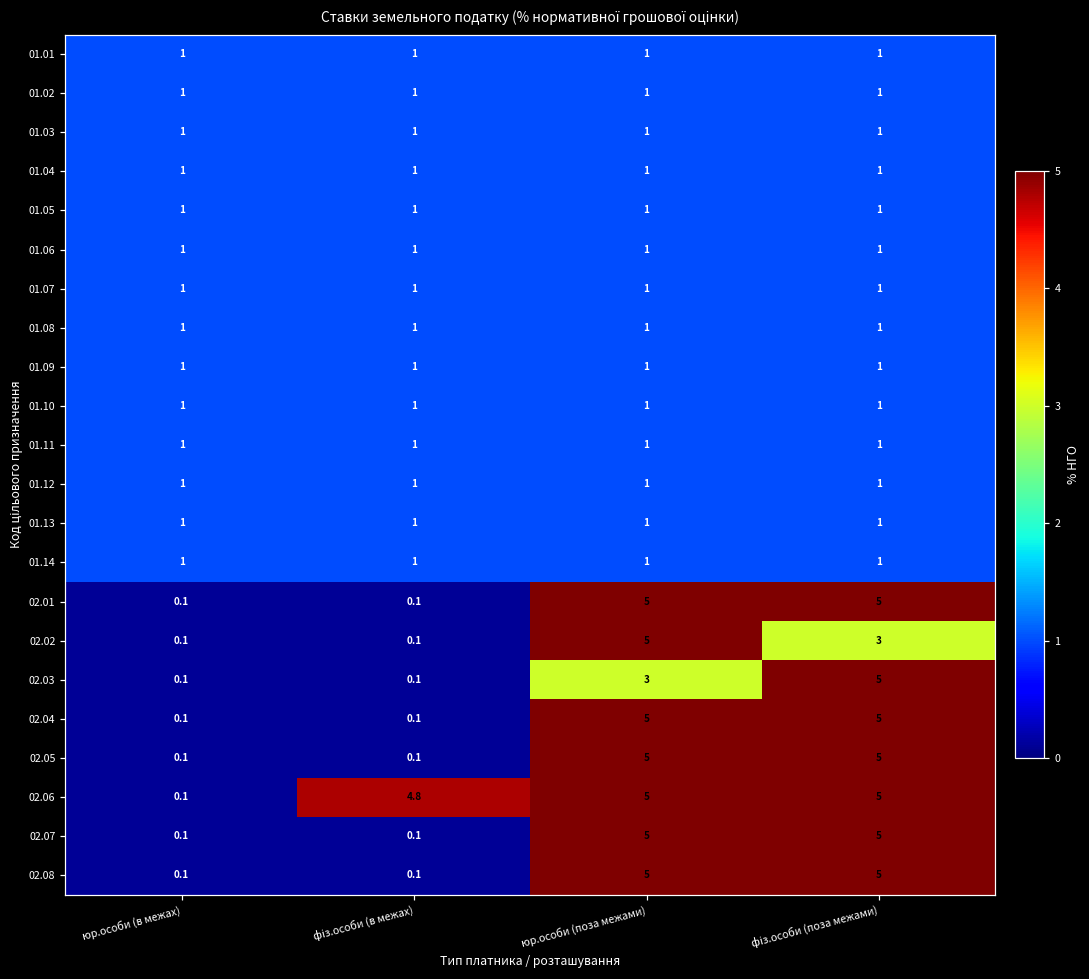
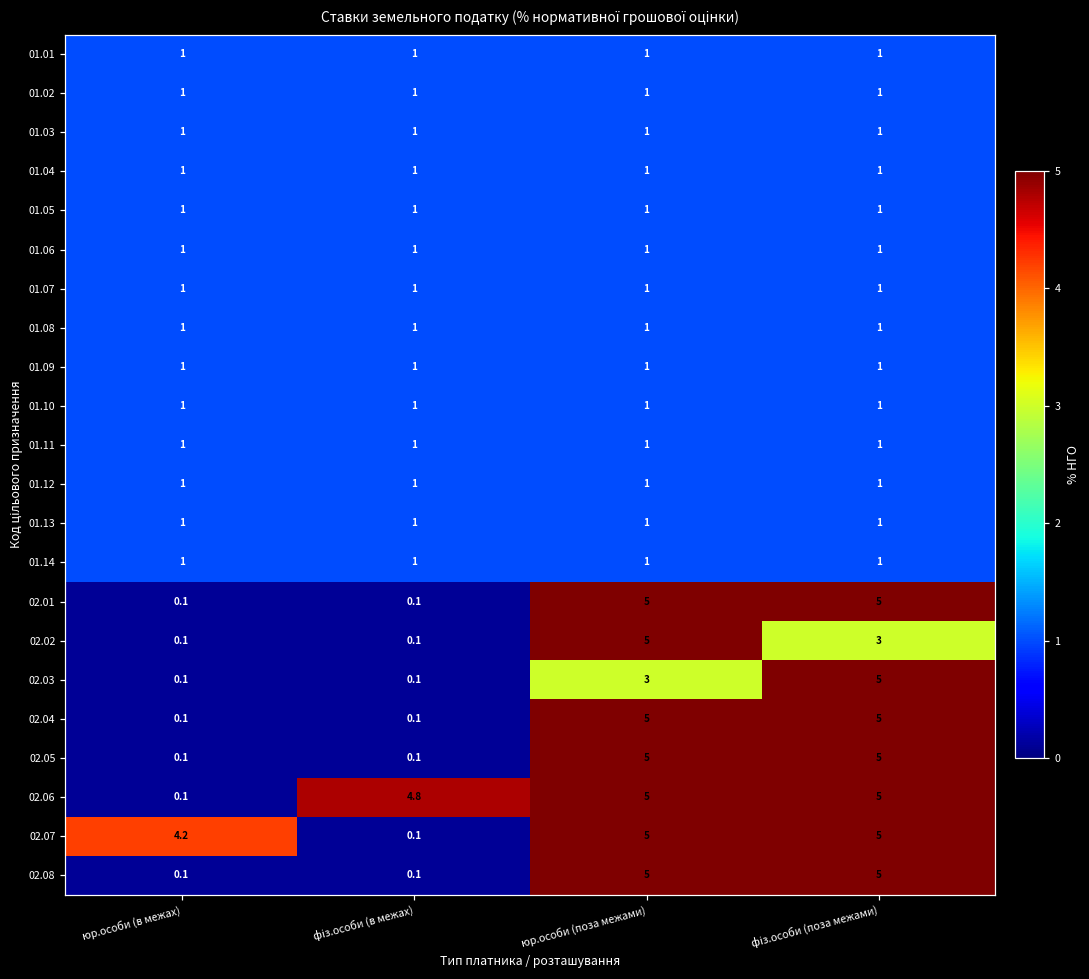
  {
    "01.01": {
      "юр.особи (в межах)": 1,
      "фіз.особи (в межах)": 1,
      "юр.особи (поза межами)": 1,
      "фіз.особи (поза межами)": 1
    },
    "01.02": {
      "юр.особи (в межах)": 1,
      "фіз.особи (в межах)": 1,
      "юр.особи (поза межами)": 1,
      "фіз.особи (поза межами)": 1
    },
    "01.03": {
      "юр.особи (в межах)": 1,
      "фіз.особи (в межах)": 1,
      "юр.особи (поза межами)": 1,
      "фіз.особи (поза межами)": 1
    },
    "01.04": {
      "юр.особи (в межах)": 1,
      "фіз.особи (в межах)": 1,
      "юр.особи (поза межами)": 1,
      "фіз.особи (поза межами)": 1
    },
    "01.05": {
      "юр.особи (в межах)": 1,
      "фіз.особи (в межах)": 1,
      "юр.особи (поза межами)": 1,
      "фіз.особи (поза межами)": 1
    },
    "01.06": {
      "юр.особи (в межах)": 1,
      "фіз.особи (в межах)": 1,
      "юр.особи (поза межами)": 1,
      "фіз.особи (поза межами)": 1
    },
    "01.07": {
      "юр.особи (в межах)": 1,
      "фіз.особи (в межах)": 1,
      "юр.особи (поза межами)": 1,
      "фіз.особи (поза межами)": 1
    },
    "01.08": {
      "юр.особи (в межах)": 1,
      "фіз.особи (в межах)": 1,
      "юр.особи (поза межами)": 1,
      "фіз.особи (поза межами)": 1
    },
    "01.09": {
      "юр.особи (в межах)": 1,
      "фіз.особи (в межах)": 1,
      "юр.особи (поза межами)": 1,
      "фіз.особи (поза межами)": 1
    },
    "01.10": {
      "юр.особи (в межах)": 1,
      "фіз.особи (в межах)": 1,
      "юр.особи (поза межами)": 1,
      "фіз.особи (поза межами)": 1
    },
    "01.11": {
      "юр.особи (в межах)": 1,
      "фіз.особи (в межах)": 1,
      "юр.особи (поза межами)": 1,
      "фіз.особи (поза межами)": 1
    },
    "01.12": {
      "юр.особи (в межах)": 1,
      "фіз.особи (в межах)": 1,
      "юр.особи (поза межами)": 1,
      "фіз.особи (поза межами)": 1
    },
    "01.13": {
      "юр.особи (в межах)": 1,
      "фіз.особи (в межах)": 1,
      "юр.особи (поза межами)": 1,
      "фіз.особи (поза межами)": 1
    },
    "01.14": {
      "юр.особи (в межах)": 1,
      "фіз.особи (в межах)": 1,
      "юр.особи (поза межами)": 1,
      "фіз.особи (поза межами)": 1
    },
    "02.01": {
      "юр.особи (в межах)": 0.1,
      "фіз.особи (в межах)": 0.1,
      "юр.особи (поза межами)": 5,
      "фіз.особи (поза межами)": 5
    },
    "02.02": {
      "юр.особи (в межах)": 0.1,
      "фіз.особи (в межах)": 0.1,
      "юр.особи (поза межами)": 5,
      "фіз.особи (поза межами)": 3
    },
    "02.03": {
      "юр.особи (в межах)": 0.1,
      "фіз.особи (в межах)": 0.1,
      "юр.особи (поза межами)": 3,
      "фіз.особи (поза межами)": 5
    },
    "02.04": {
      "юр.особи (в межах)": 0.1,
      "фіз.особи (в межах)": 0.1,
      "юр.особи (поза межами)": 5,
      "фіз.особи (поза межами)": 5
    },
    "02.05": {
      "юр.особи (в межах)": 0.1,
      "фіз.особи (в межах)": 0.1,
      "юр.особи (поза межами)": 5,
      "фіз.особи (поза межами)": 5
    },
    "02.06": {
      "юр.особи (в межах)": 0.1,
      "фіз.особи (в межах)": 4.8,
      "юр.особи (поза межами)": 5,
      "фіз.особи (поза межами)": 5
    },
    "02.07": {
-     "юр.особи (в межах)": 0.1,
+     "юр.особи (в межах)": 4.2,
      "фіз.особи (в межах)": 0.1,
      "юр.особи (поза межами)": 5,
      "фіз.особи (поза межами)": 5
    },
    "02.08": {
      "юр.особи (в межах)": 0.1,
      "фіз.особи (в межах)": 0.1,
      "юр.особи (поза межами)": 5,
      "фіз.особи (поза межами)": 5
    }
  }
